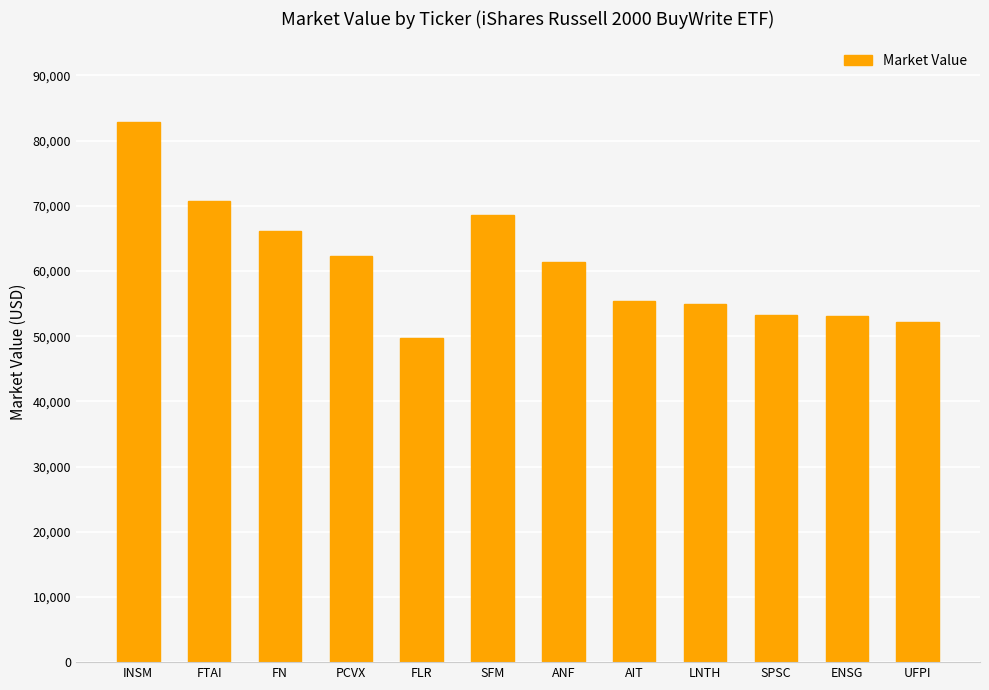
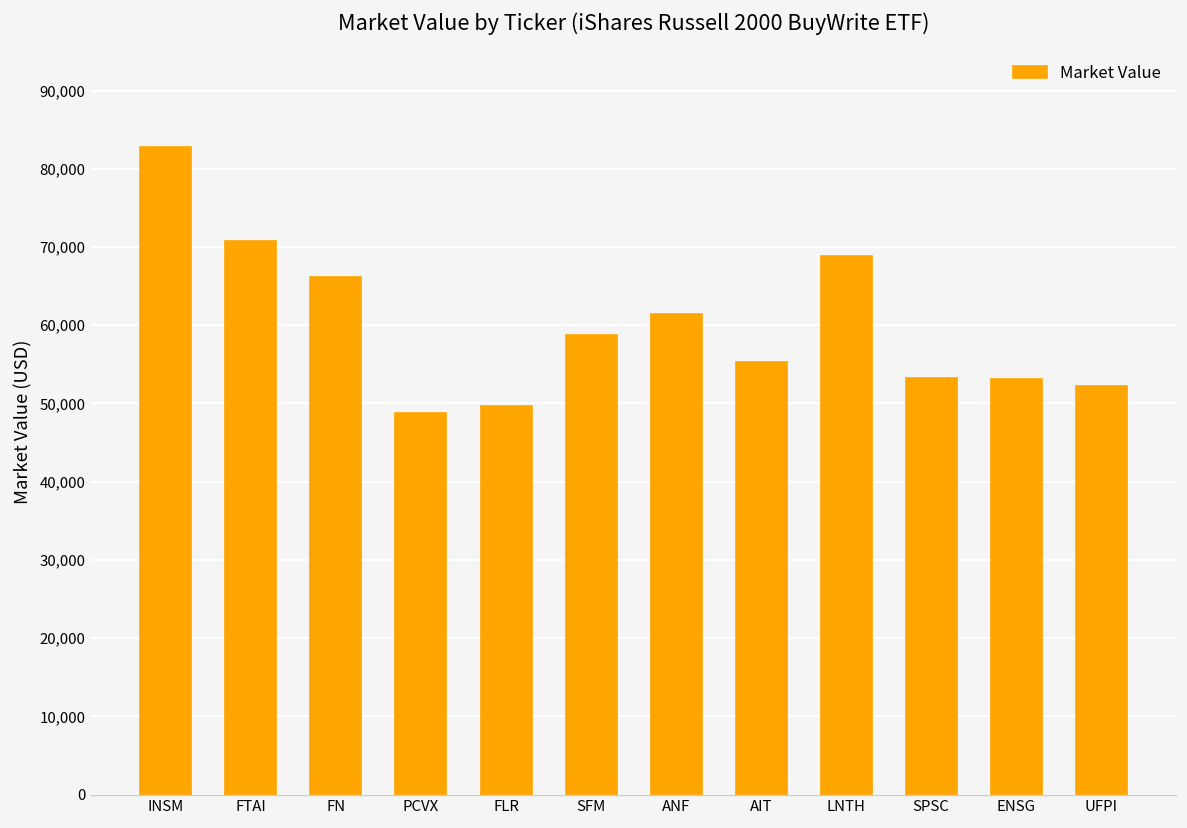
  {
    "INSM": "83,000",
    "FTAI": "71,000",
    "FN": "66,000",
-   "PCVX": "62,000",
+   "PCVX": "49,000",
    "FLR": "50,000",
-   "SFM": "69,000",
+   "SFM": "59,000",
    "ANF": "61,000",
    "AIT": "55,000",
-   "LNTH": "55,000",
+   "LNTH": "69,000",
    "SPSC": "53,000",
    "ENSG": "53,000",
    "UFPI": "52,000"
  }
